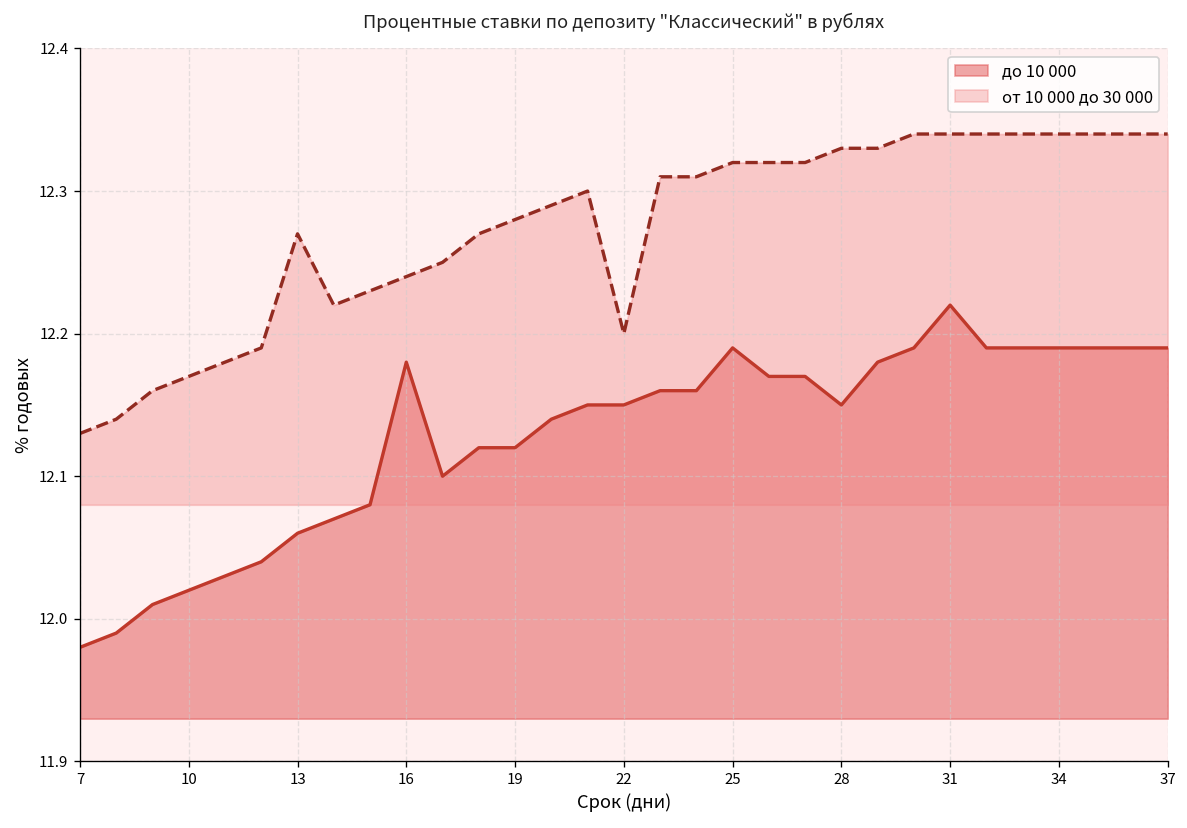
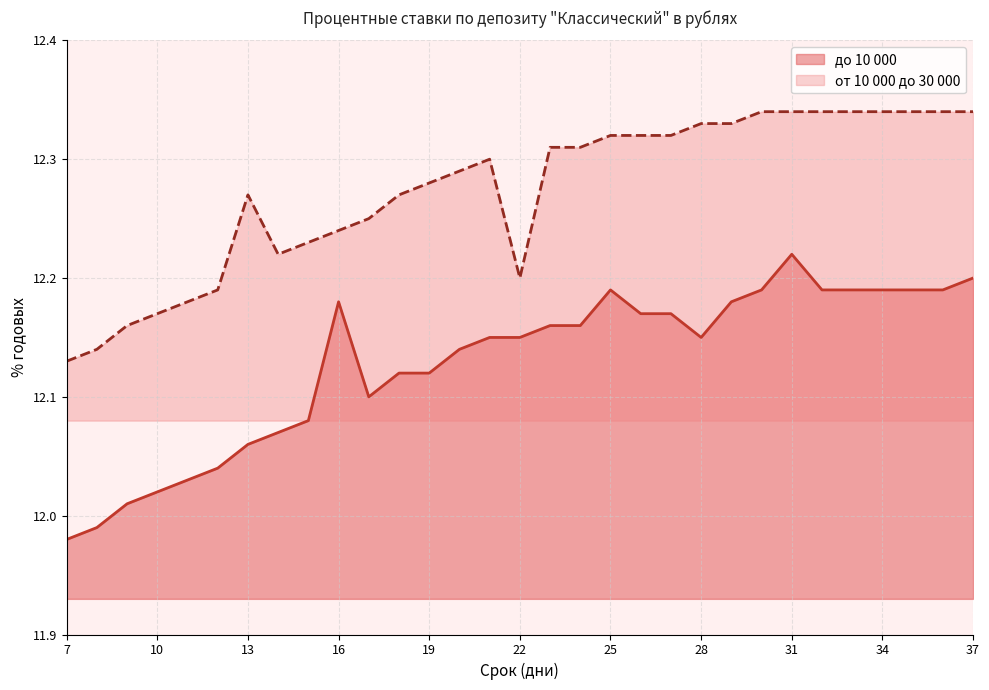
  {
    "до 10 000": {
      "7": 11.98,
      "10": 12.02,
      "13": 12.06,
      "16": 12.18,
      "19": 12.12,
      "22": 12.15,
      "25": 12.19,
      "28": 12.15,
      "31": 12.22,
      "34": 12.19,
-     "37": 12.19
+     "37": 12.20
    },
    "от 10 000 до 30 000": {
      "7": 12.13,
      "10": 12.17,
      "13": 12.27,
      "16": 12.24,
      "19": 12.28,
      "22": 12.20,
      "25": 12.32,
      "28": 12.33,
      "31": 12.34,
      "34": 12.34,
      "37": 12.34
    }
  }
